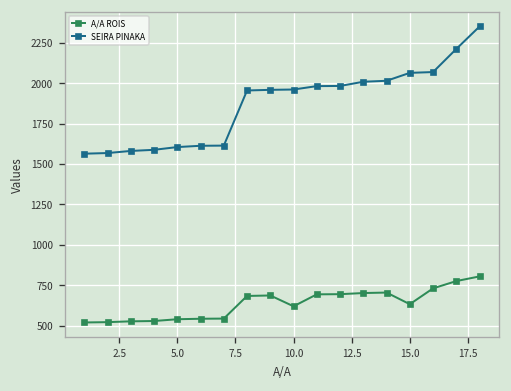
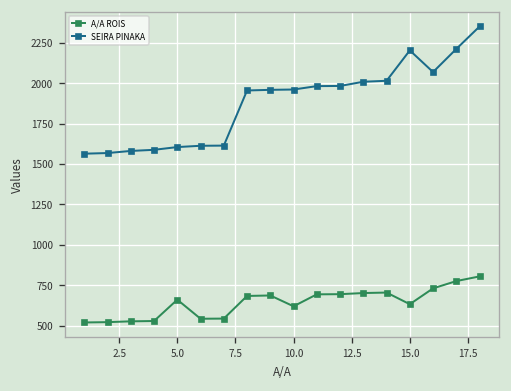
  {
    "A/A ROIS": {
-     "5.0": 540,
+     "5.0": 660,
      "10.0": 620,
      "15.0": 630
    },
    "SEIRA PINAKA": {
      "5.0": 1610,
      "10.0": 1960,
-     "15.0": 2060
+     "15.0": 2200
    }
  }
